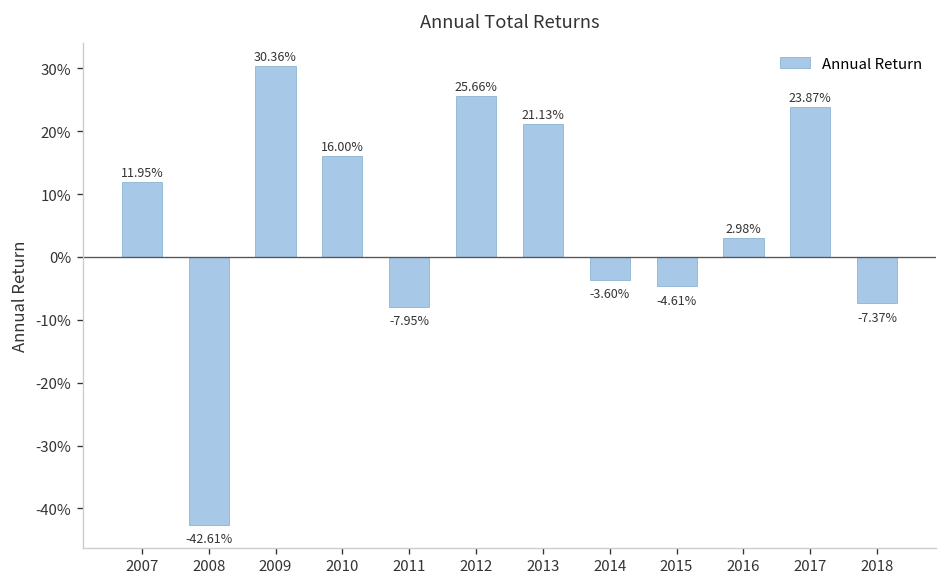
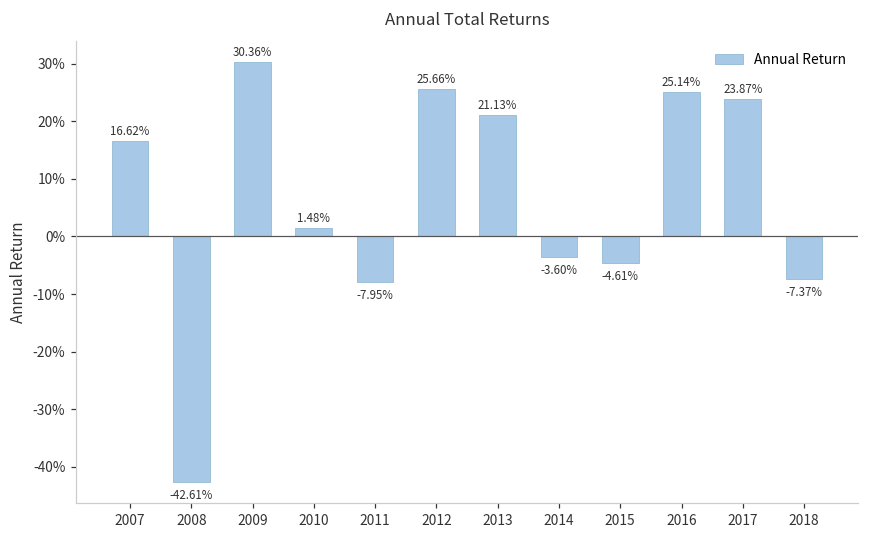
  {
-   "2007": "11.95%",
+   "2007": "16.62%",
    "2008": "-42.61%",
    "2009": "30.36%",
-   "2010": "16.00%",
+   "2010": "1.48%",
    "2011": "-7.95%",
    "2012": "25.66%",
    "2013": "21.13%",
    "2014": "-3.60%",
    "2015": "-4.61%",
-   "2016": "2.98%",
+   "2016": "25.14%",
    "2017": "23.87%",
    "2018": "-7.37%"
  }
